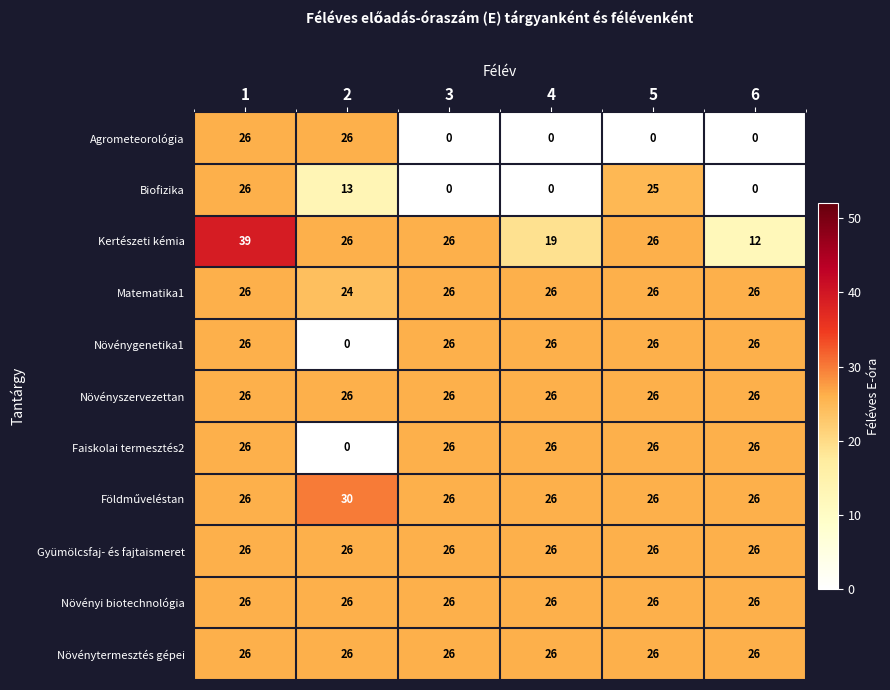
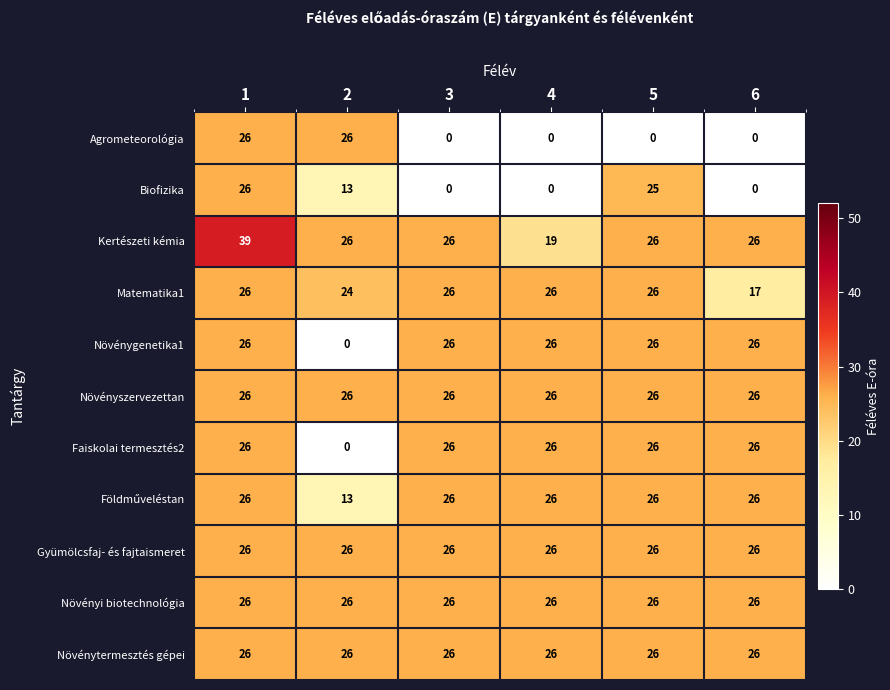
  {
    "Agrometeorológia": {
      "1": 26,
      "2": 26,
      "3": 0,
      "4": 0,
      "5": 0,
      "6": 0
    },
    "Biofizika": {
      "1": 26,
      "2": 13,
      "3": 0,
      "4": 0,
      "5": 25,
      "6": 0
    },
    "Kertészeti kémia": {
      "1": 39,
      "2": 26,
      "3": 26,
      "4": 19,
      "5": 26,
-     "6": 12
+     "6": 26
    },
    "Matematika1": {
      "1": 26,
      "2": 24,
      "3": 26,
      "4": 26,
      "5": 26,
-     "6": 26
+     "6": 17
    },
    "Növénygenetika1": {
      "1": 26,
      "2": 0,
      "3": 26,
      "4": 26,
      "5": 26,
      "6": 26
    },
    "Növényszervezettan": {
      "1": 26,
      "2": 26,
      "3": 26,
      "4": 26,
      "5": 26,
      "6": 26
    },
    "Faiskolai termesztés2": {
      "1": 26,
      "2": 0,
      "3": 26,
      "4": 26,
      "5": 26,
      "6": 26
    },
    "Földműveléstan": {
      "1": 26,
-     "2": 30,
+     "2": 13,
      "3": 26,
      "4": 26,
      "5": 26,
      "6": 26
    },
    "Gyümölcsfaj- és fajtaismeret": {
      "1": 26,
      "2": 26,
      "3": 26,
      "4": 26,
      "5": 26,
      "6": 26
    },
    "Növényi biotechnológia": {
      "1": 26,
      "2": 26,
      "3": 26,
      "4": 26,
      "5": 26,
      "6": 26
    },
    "Növénytermesztés gépei": {
      "1": 26,
      "2": 26,
      "3": 26,
      "4": 26,
      "5": 26,
      "6": 26
    }
  }
